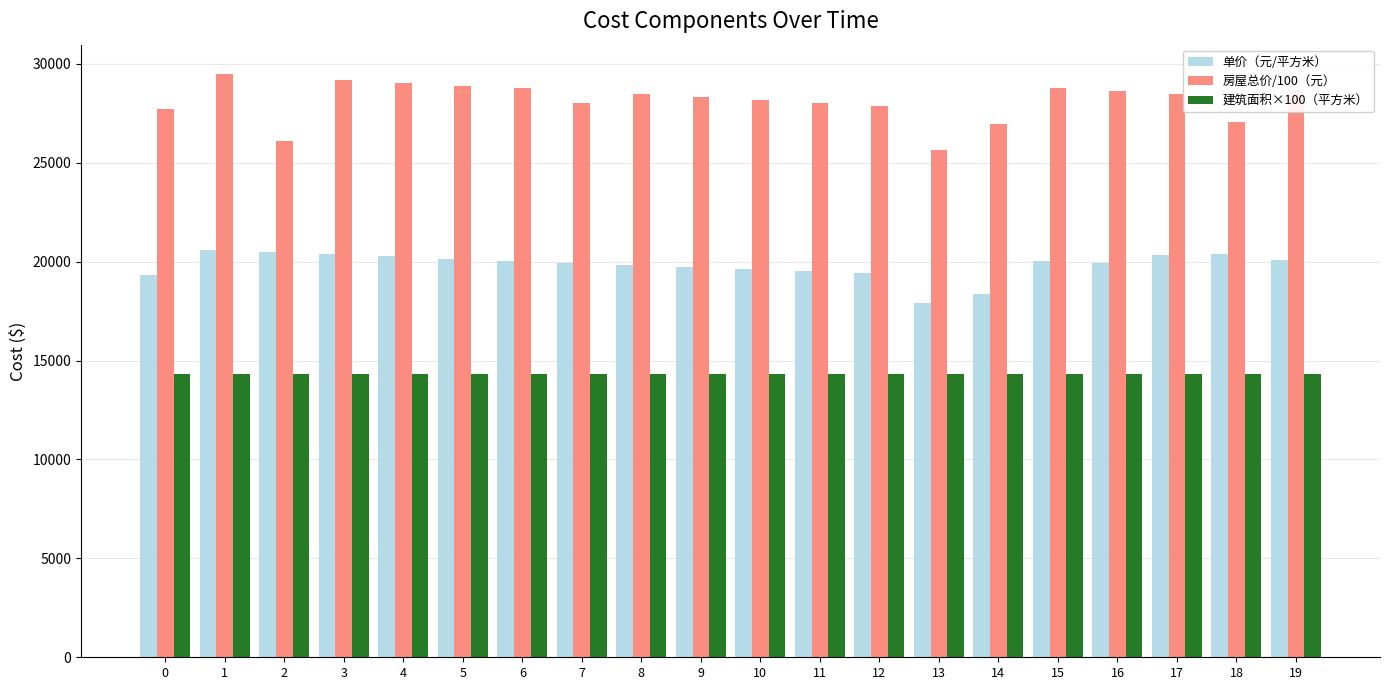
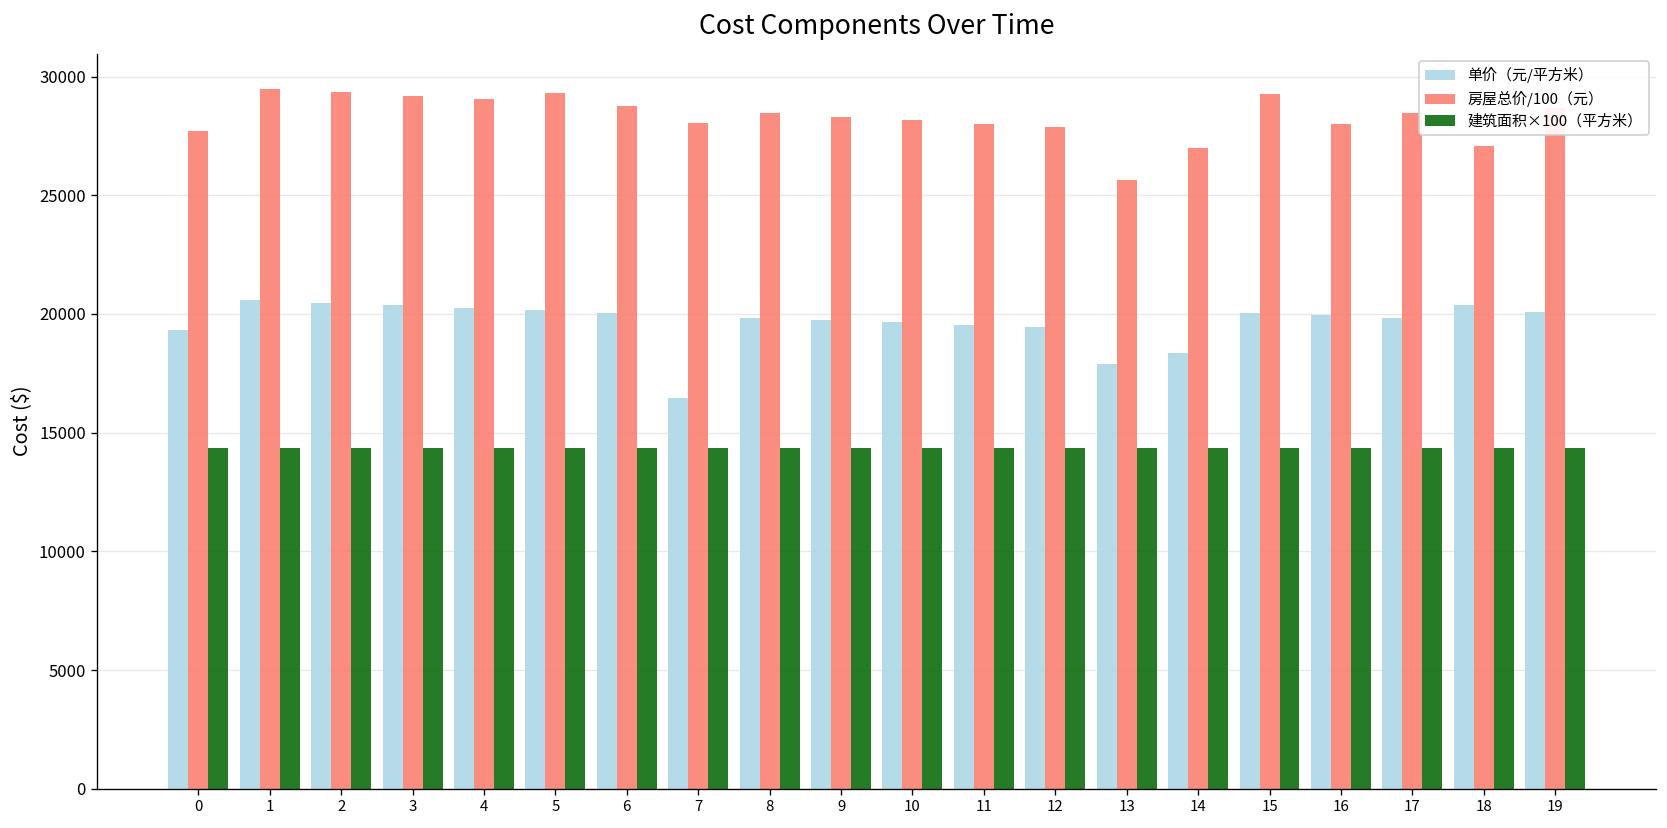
  {
    "单价（元/平方米）": {
      "0": 19300,
      "1": 20600,
      "2": 20500,
      "3": 20400,
      "4": 20300,
      "5": 20200,
      "6": 20100,
-     "7": 20000,
+     "7": 16500,
      "8": 19800,
      "9": 19700,
      "10": 19600,
      "11": 19500,
      "12": 19400,
      "13": 17900,
      "14": 18400,
      "15": 20100,
      "16": 20000,
-     "17": 20300,
+     "17": 19800,
      "18": 20400,
      "19": 20100
    },
    "房屋总价/100（元）": {
      "0": 27700,
      "1": 29500,
-     "2": 26100,
+     "2": 29300,
      "3": 29200,
      "4": 29000,
-     "5": 28900,
+     "5": 29300,
      "6": 28800,
      "7": 28000,
      "8": 28500,
      "9": 28300,
      "10": 28200,
      "11": 28000,
      "12": 27900,
      "13": 25600,
      "14": 27000,
-     "15": 28800,
-     "16": 28600,
+     "15": 29300,
+     "16": 28000,
      "17": 28500,
      "18": 27100
    },
    "建筑面积×100（平方米）": {
      "0": 14300,
      "1": 14300,
      "2": 14300,
      "3": 14300,
      "4": 14300,
      "5": 14300,
      "6": 14300,
      "7": 14300,
      "8": 14300,
      "9": 14300,
      "10": 14300,
      "11": 14300,
      "12": 14300,
      "13": 14300,
      "14": 14300,
      "15": 14300,
      "16": 14300,
      "17": 14300,
      "18": 14300,
      "19": 14300
    }
  }
